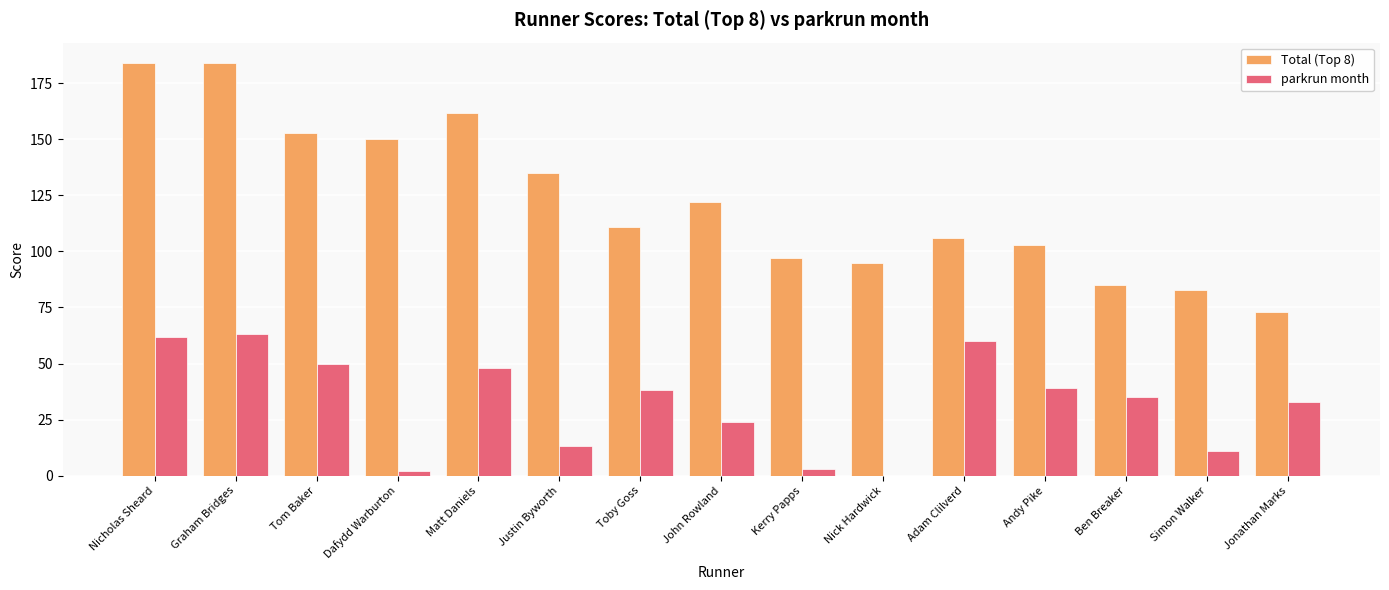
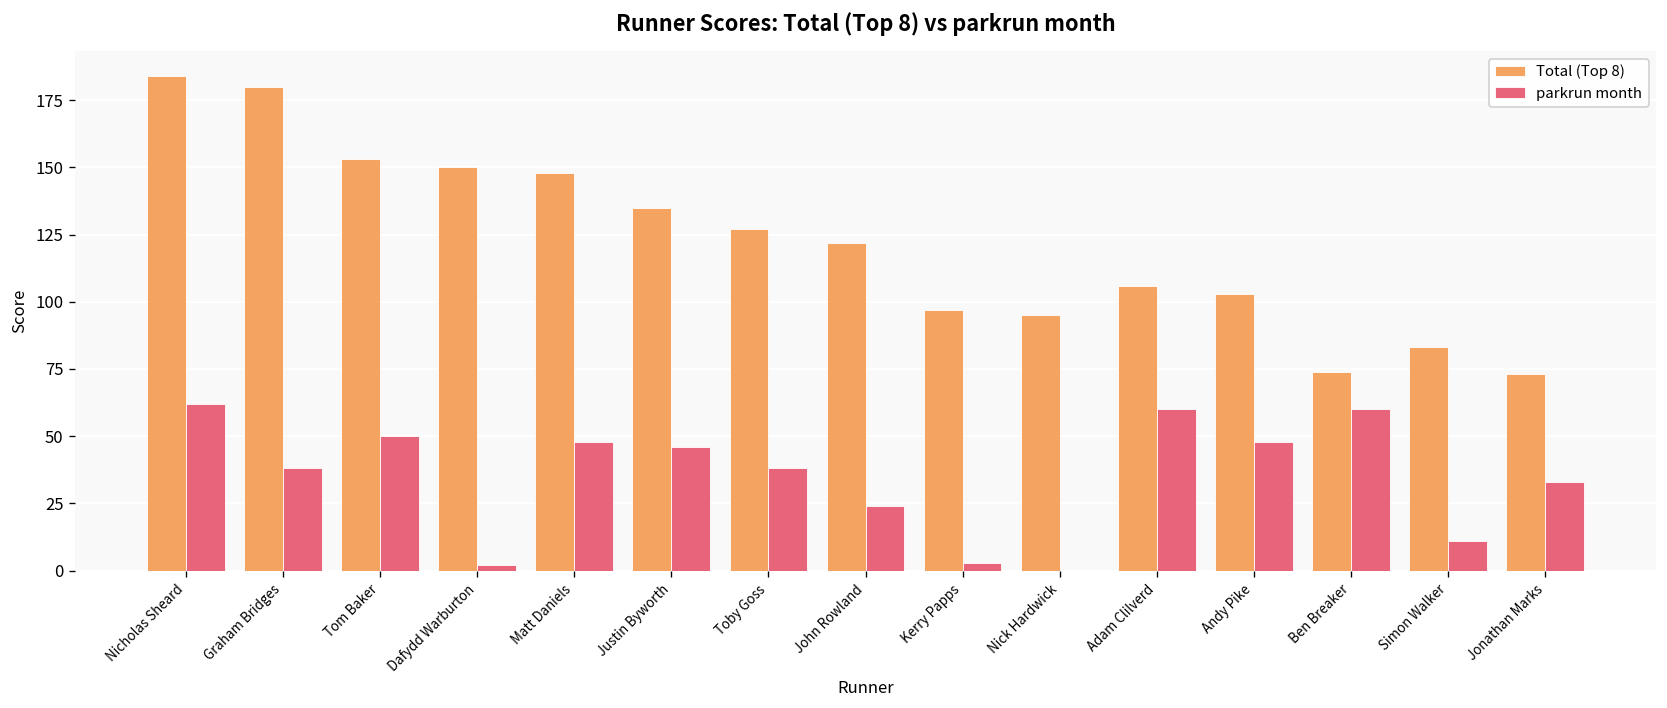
  {
    "Total (Top 8)": {
      "Nicholas Sheard": 184,
-     "Graham Bridges": 184,
+     "Graham Bridges": 180,
      "Tom Baker": 153,
      "Dafydd Warburton": 150,
-     "Matt Daniels": 162,
+     "Matt Daniels": 148,
      "Justin Byworth": 135,
-     "Toby Goss": 111,
+     "Toby Goss": 127,
      "John Rowland": 122,
      "Kerry Papps": 97,
      "Nick Hardwick": 95,
      "Adam Clilverd": 106,
      "Andy Pike": 103,
-     "Ben Breaker": 85,
+     "Ben Breaker": 74,
      "Simon Walker": 83,
      "Jonathan Marks": 73
    },
    "parkrun month": {
      "Nicholas Sheard": 62,
-     "Graham Bridges": 63,
+     "Graham Bridges": 38,
      "Tom Baker": 50,
      "Dafydd Warburton": 2,
      "Matt Daniels": 48,
-     "Justin Byworth": 13,
+     "Justin Byworth": 46,
      "Toby Goss": 38,
      "John Rowland": 24,
      "Kerry Papps": 3,
      "Nick Hardwick": 0,
      "Adam Clilverd": 60,
-     "Andy Pike": 39,
-     "Ben Breaker": 35,
+     "Andy Pike": 48,
+     "Ben Breaker": 60,
      "Simon Walker": 11,
      "Jonathan Marks": 33
    }
  }
